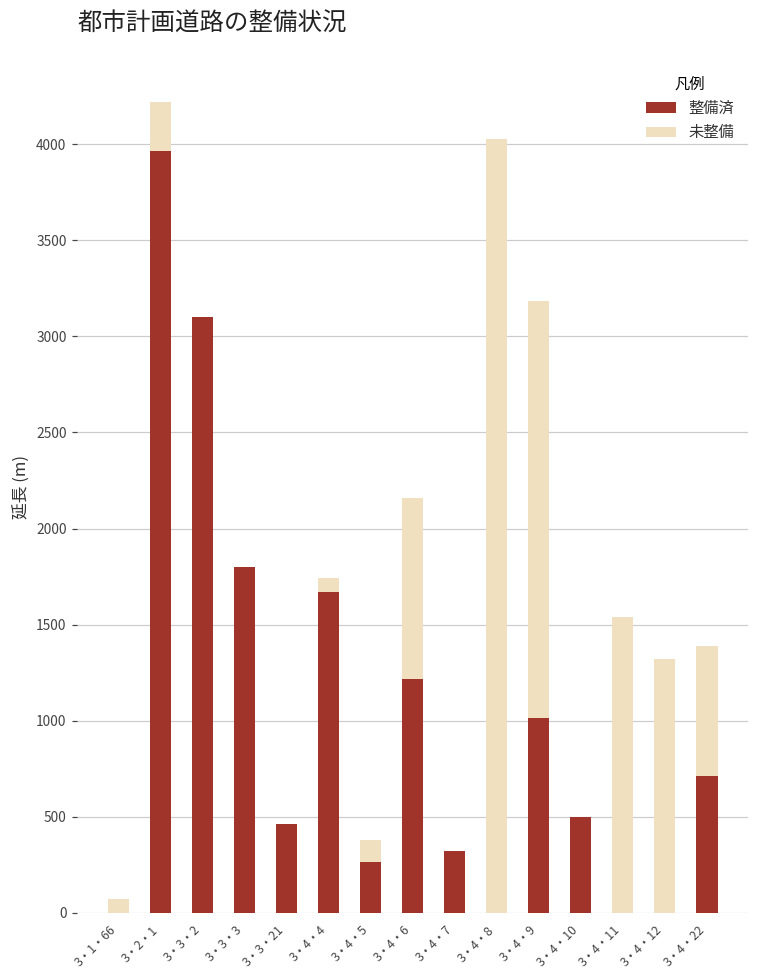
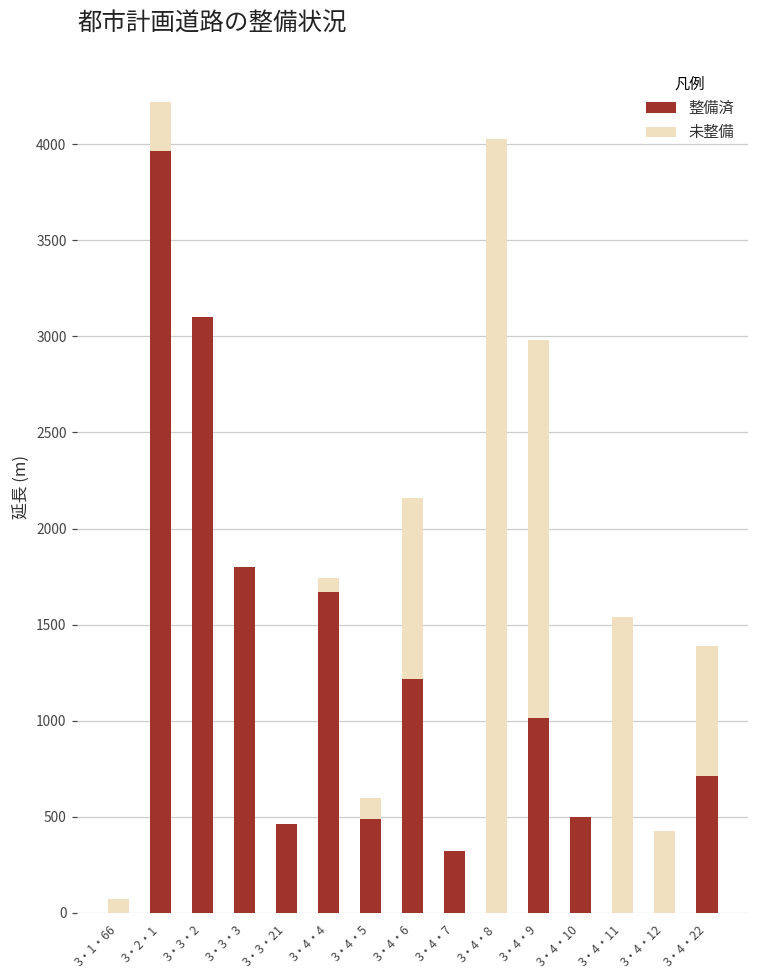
  {
    "整備済": {
      "3・1・66": 0,
      "3・2・1": 3970,
      "3・3・2": 3100,
      "3・3・3": 1800,
      "3・3・21": 460,
      "3・4・4": 1670,
-     "3・4・5": 270,
+     "3・4・5": 490,
      "3・4・6": 1220,
      "3・4・7": 320,
      "3・4・8": 0,
      "3・4・9": 1010,
      "3・4・10": 500,
      "3・4・11": 0,
      "3・4・12": 0,
      "3・4・22": 710
    },
    "未整備": {
      "3・1・66": 70,
      "3・2・1": 260,
      "3・3・2": 0,
      "3・3・3": 0,
      "3・3・21": 0,
      "3・4・4": 70,
      "3・4・5": 110,
      "3・4・6": 940,
      "3・4・7": 0,
      "3・4・8": 4030,
-     "3・4・9": 2170,
+     "3・4・9": 1970,
      "3・4・10": 0,
      "3・4・11": 1540,
-     "3・4・12": 1320,
+     "3・4・12": 420,
      "3・4・22": 680
    }
  }
